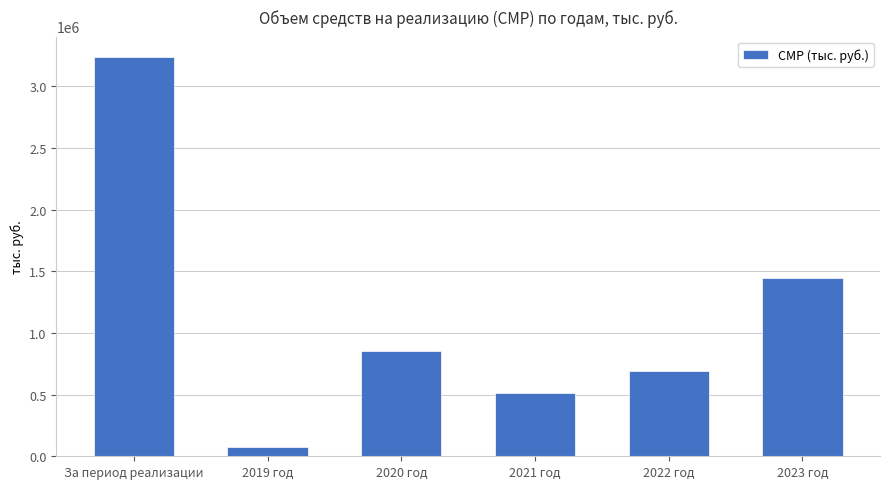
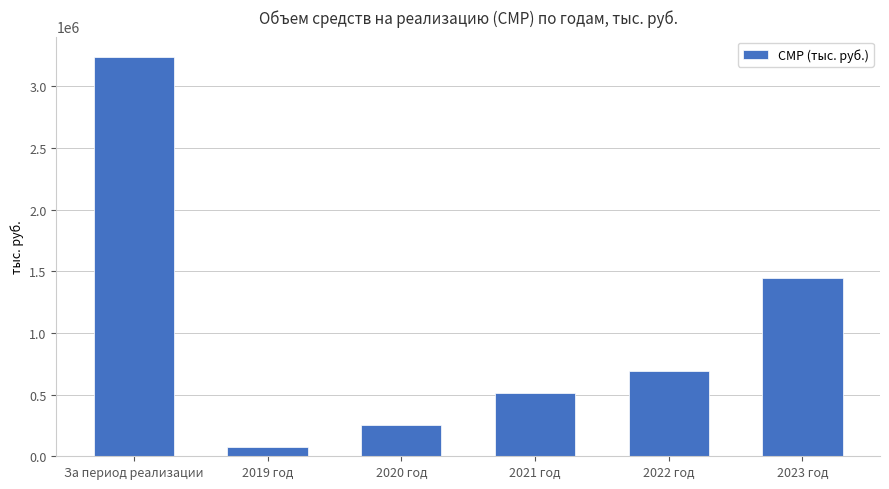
  {
    "За период реализации": 3240000,
    "2019 год": 70000,
-   "2020 год": 850000,
+   "2020 год": 250000,
    "2021 год": 510000,
    "2022 год": 690000,
    "2023 год": 1450000
  }
